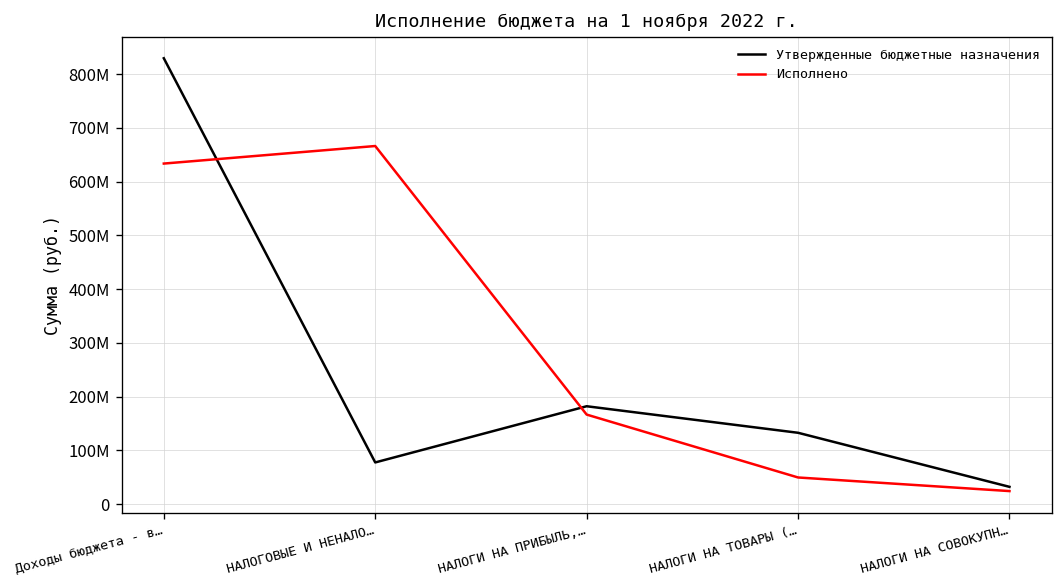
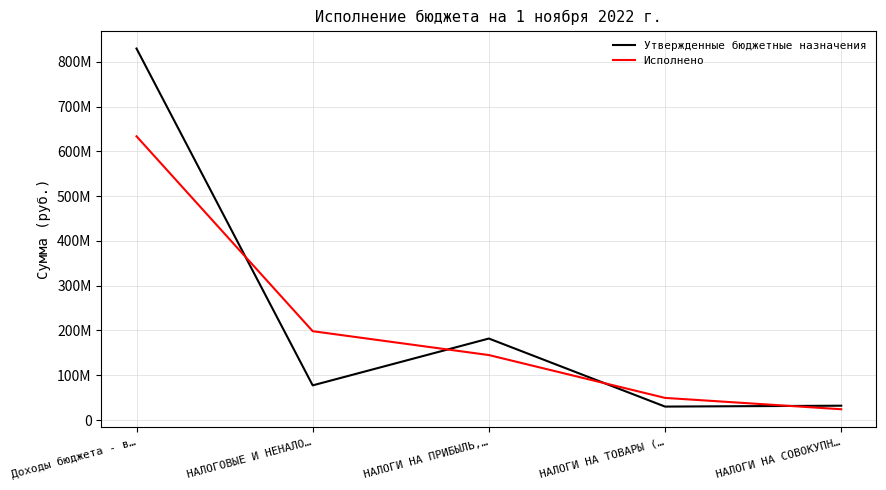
  {
    "Утвержденные бюджетные назначения": {
      "Доходы бюджета - в…": 830000000,
      "НАЛОГОВЫЕ И НЕНАЛО…": 80000000,
      "НАЛОГИ НА ПРИБЫЛЬ,…": 180000000,
-     "НАЛОГИ НА ТОВАРЫ (…": 130000000,
+     "НАЛОГИ НА ТОВАРЫ (…": 30000000,
      "НАЛОГИ НА СОВОКУПН…": 30000000
    },
    "Исполнено": {
      "Доходы бюджета - в…": 630000000,
-     "НАЛОГОВЫЕ И НЕНАЛО…": 670000000,
-     "НАЛОГИ НА ПРИБЫЛЬ,…": 170000000,
+     "НАЛОГОВЫЕ И НЕНАЛО…": 200000000,
+     "НАЛОГИ НА ПРИБЫЛЬ,…": 150000000,
      "НАЛОГИ НА ТОВАРЫ (…": 50000000,
      "НАЛОГИ НА СОВОКУПН…": 20000000
    }
  }
